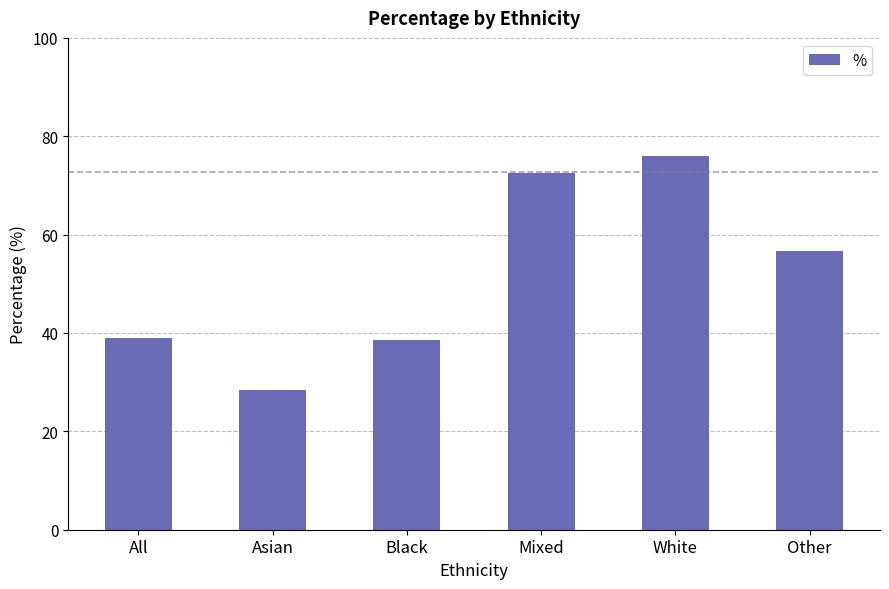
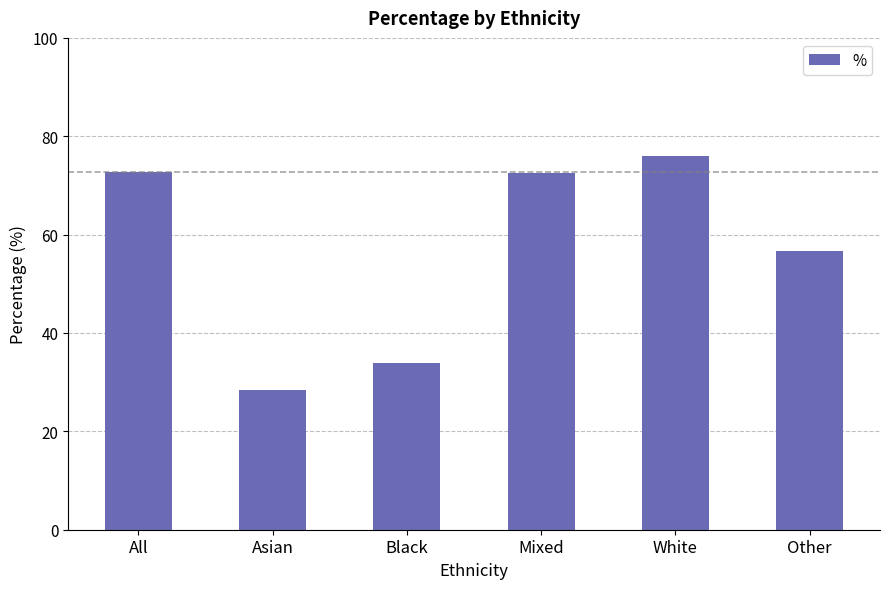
  {
-   "All": 39,
+   "All": 73,
    "Asian": 28,
-   "Black": 39,
+   "Black": 34,
    "Mixed": 73,
    "White": 76,
    "Other": 57
  }
